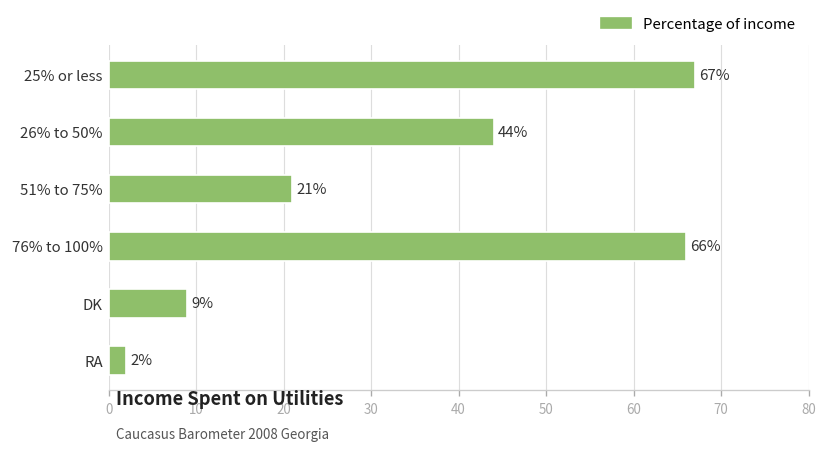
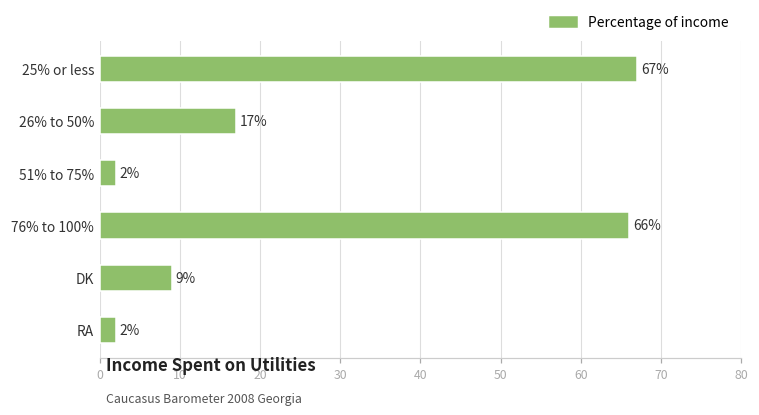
  {
    "25% or less": "67%",
-   "26% to 50%": "44%",
-   "51% to 75%": "21%",
+   "26% to 50%": "17%",
+   "51% to 75%": "2%",
    "76% to 100%": "66%",
    "DK": "9%",
    "RA": "2%"
  }
